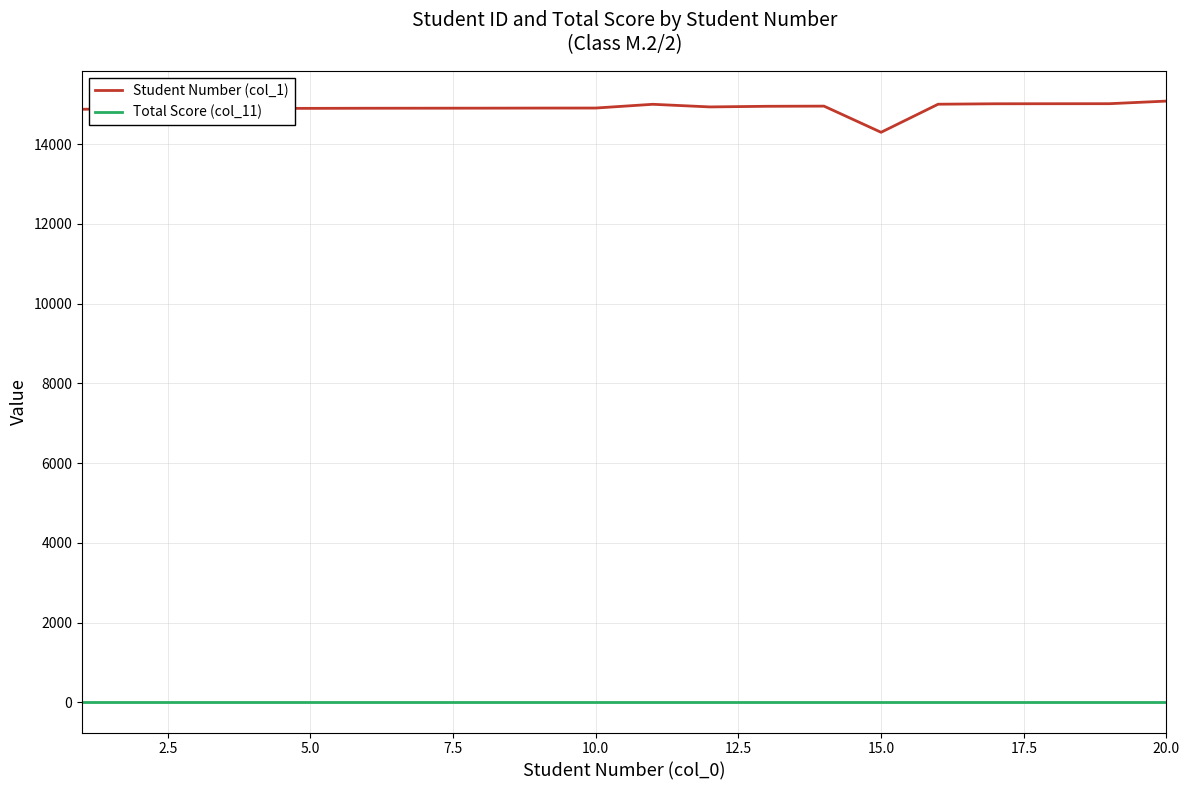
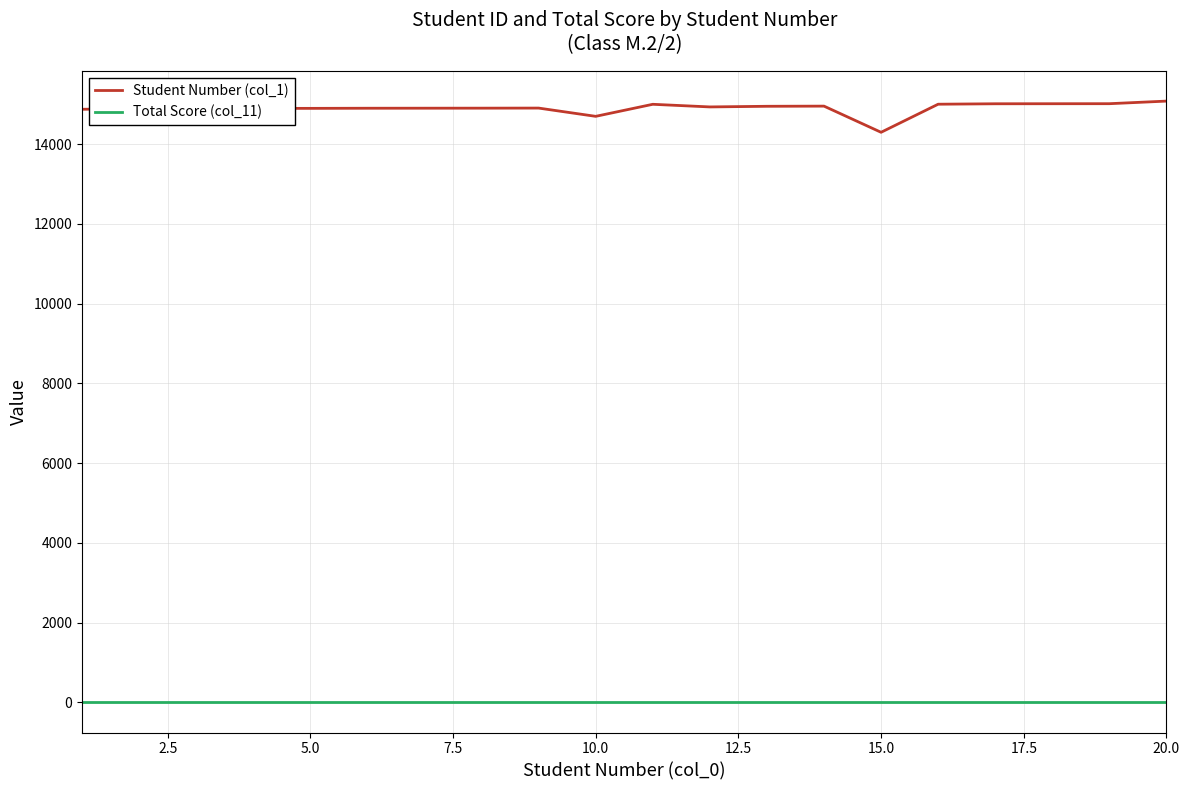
  {
    "Student Number (col_1)": {
      "5.0": 14900,
-     "10.0": 14900,
+     "10.0": 14700,
      "15.0": 14300,
      "20.0": 15100
    },
    "Total Score (col_11)": {
      "5.0": 0,
      "10.0": 0,
      "15.0": 0,
      "20.0": 0
    }
  }
